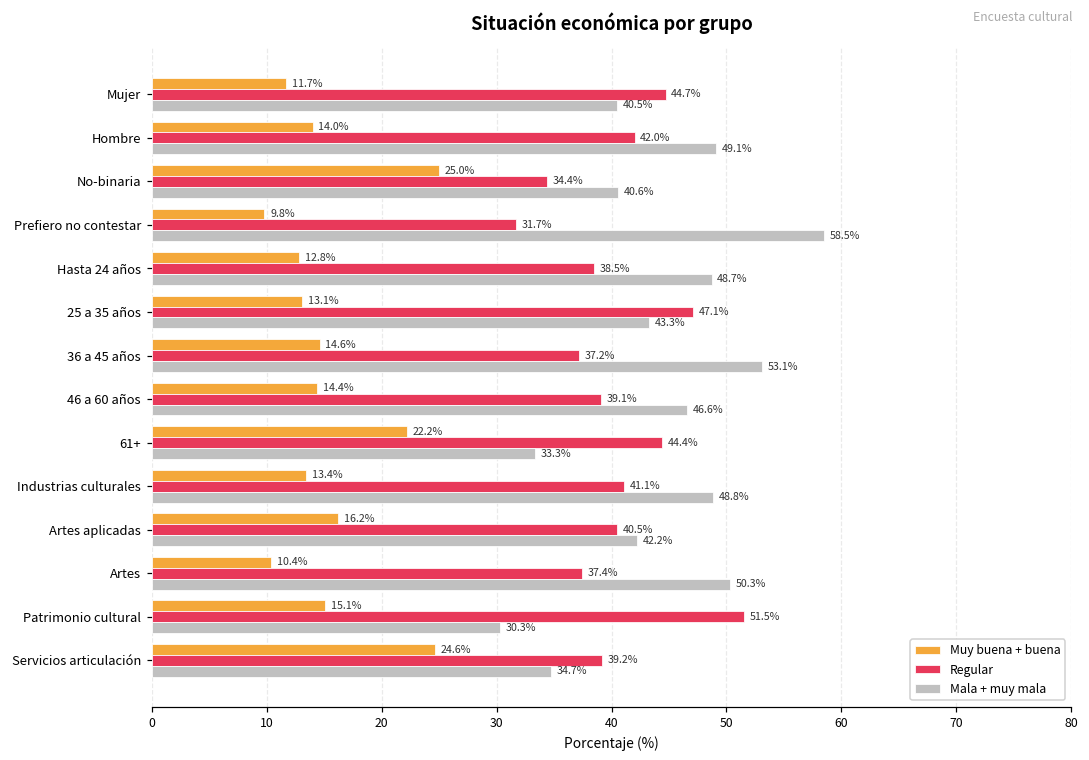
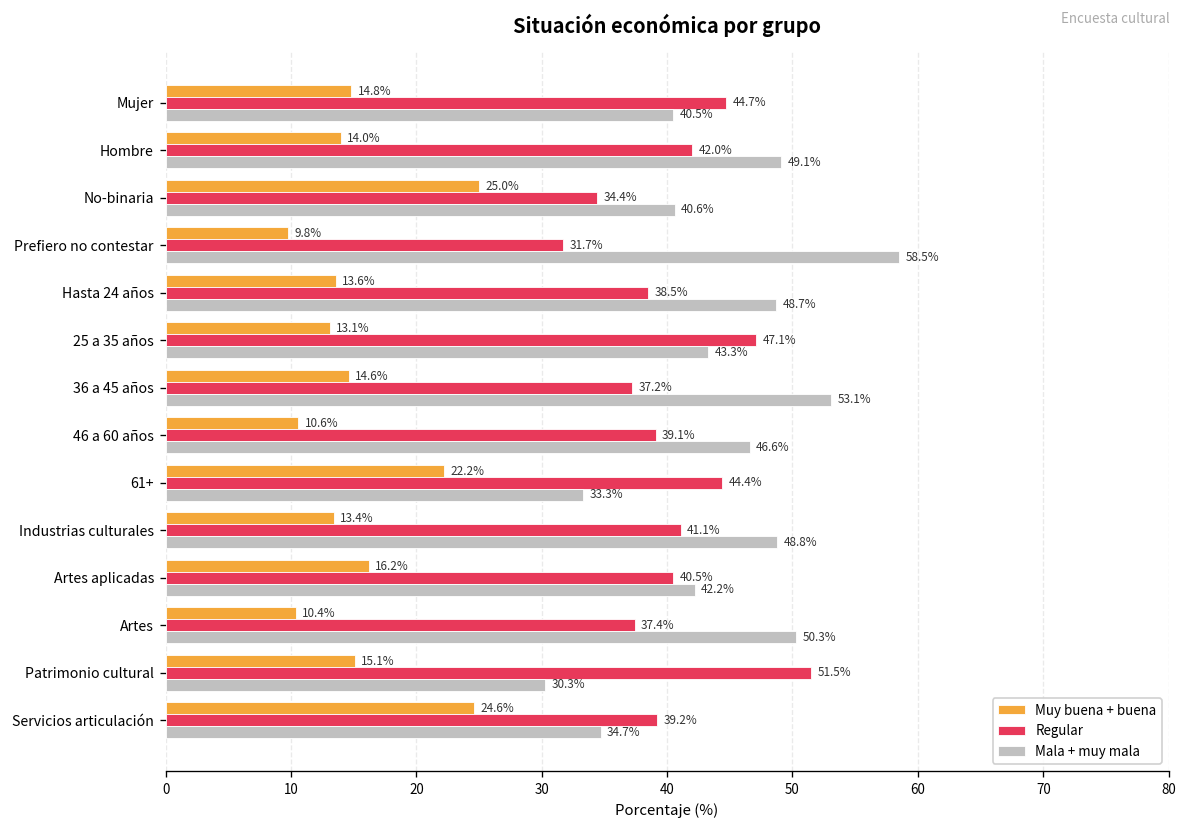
  {
    "Muy buena + buena": {
-     "Mujer": "11.7%",
+     "Mujer": "14.8%",
      "Hombre": "14.0%",
      "No-binaria": "25.0%",
      "Prefiero no contestar": "9.8%",
-     "Hasta 24 años": "12.8%",
+     "Hasta 24 años": "13.6%",
      "25 a 35 años": "13.1%",
      "36 a 45 años": "14.6%",
-     "46 a 60 años": "14.4%",
+     "46 a 60 años": "10.6%",
      "61+": "22.2%",
      "Industrias culturales": "13.4%",
      "Artes aplicadas": "16.2%",
      "Artes": "10.4%",
      "Patrimonio cultural": "15.1%",
      "Servicios articulación": "24.6%"
    },
    "Regular": {
      "Mujer": "44.7%",
      "Hombre": "42.0%",
      "No-binaria": "34.4%",
      "Prefiero no contestar": "31.7%",
      "Hasta 24 años": "38.5%",
      "25 a 35 años": "47.1%",
      "36 a 45 años": "37.2%",
      "46 a 60 años": "39.1%",
      "61+": "44.4%",
      "Industrias culturales": "41.1%",
      "Artes aplicadas": "40.5%",
      "Artes": "37.4%",
      "Patrimonio cultural": "51.5%",
      "Servicios articulación": "39.2%"
    },
    "Mala + muy mala": {
      "Mujer": "40.5%",
      "Hombre": "49.1%",
      "No-binaria": "40.6%",
      "Prefiero no contestar": "58.5%",
      "Hasta 24 años": "48.7%",
      "25 a 35 años": "43.3%",
      "36 a 45 años": "53.1%",
      "46 a 60 años": "46.6%",
      "61+": "33.3%",
      "Industrias culturales": "48.8%",
      "Artes aplicadas": "42.2%",
      "Artes": "50.3%",
      "Patrimonio cultural": "30.3%",
      "Servicios articulación": "34.7%"
    }
  }
